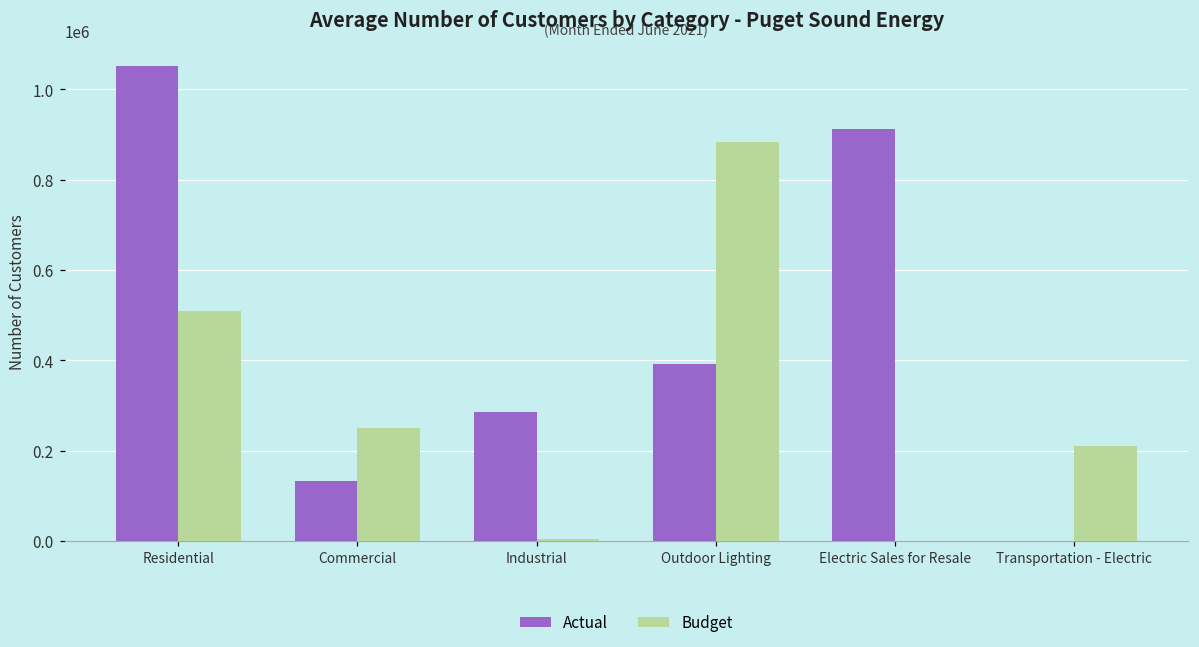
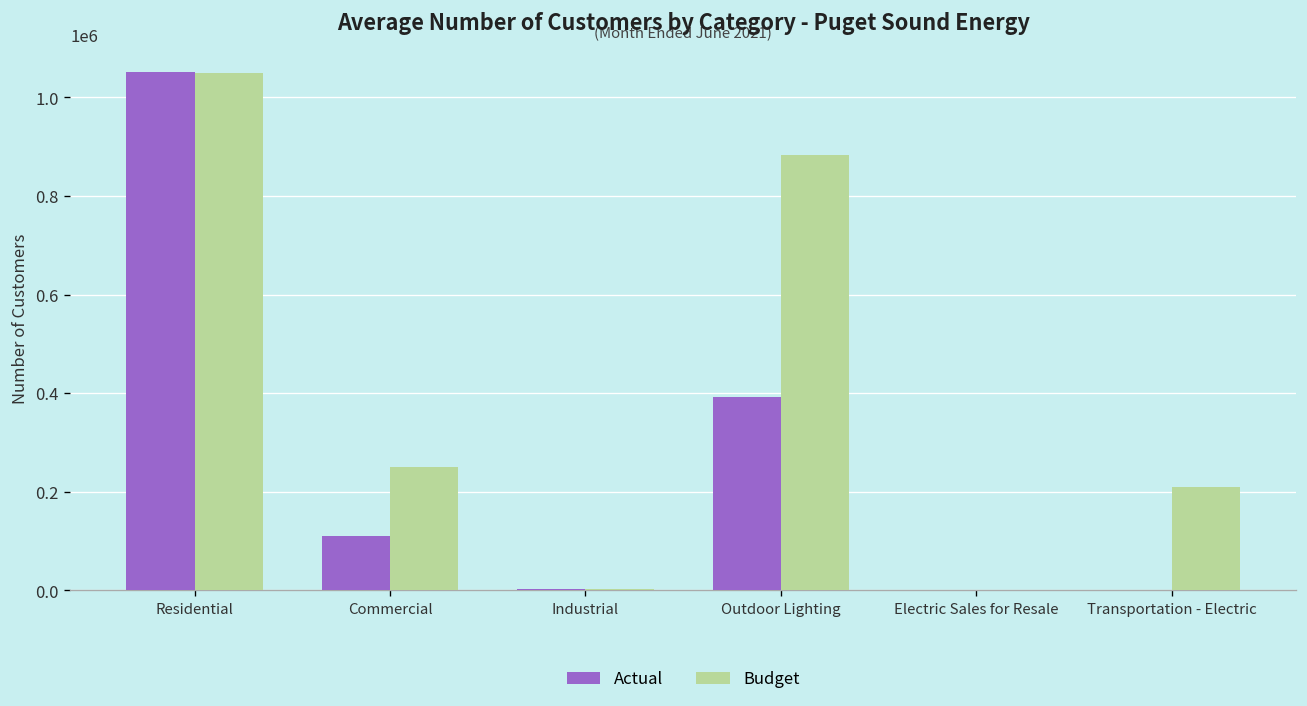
  {
    "Actual": {
      "Residential": 1050000,
-     "Commercial": 130000,
-     "Industrial": 290000,
+     "Commercial": 110000,
+     "Industrial": 0,
      "Outdoor Lighting": 390000,
-     "Electric Sales for Resale": 910000
+     "Electric Sales for Resale": 0
    },
    "Budget": {
-     "Residential": 510000,
+     "Residential": 1050000,
      "Commercial": 250000,
      "Outdoor Lighting": 880000,
      "Transportation - Electric": 210000
    }
  }
